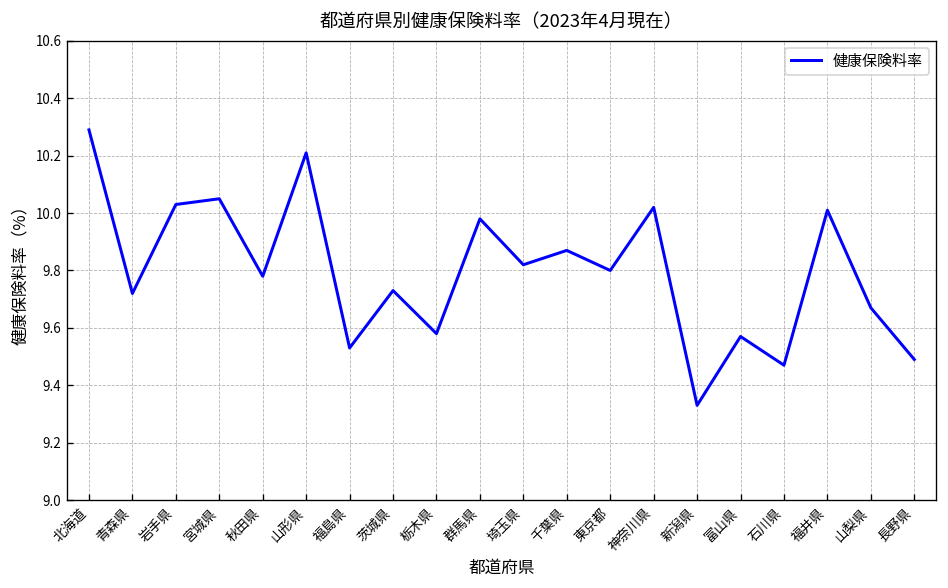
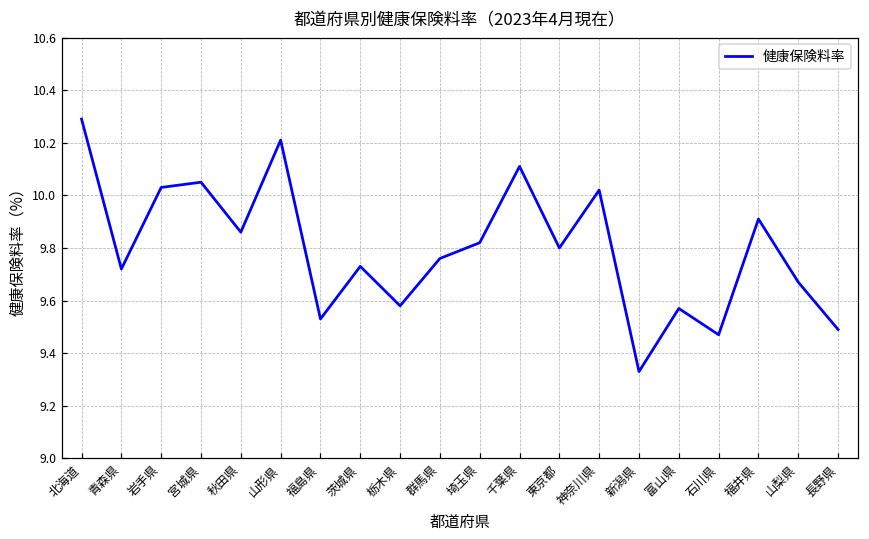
  {
    "北海道": 10.29,
    "青森県": 9.72,
    "岩手県": 10.03,
    "宮城県": 10.05,
-   "秋田県": 9.78,
+   "秋田県": 9.86,
    "山形県": 10.21,
    "福島県": 9.53,
    "茨城県": 9.73,
    "栃木県": 9.58,
-   "群馬県": 9.98,
+   "群馬県": 9.76,
    "埼玉県": 9.82,
-   "千葉県": 9.87,
+   "千葉県": 10.11,
    "東京都": 9.80,
    "神奈川県": 10.02,
    "新潟県": 9.33,
    "富山県": 9.57,
    "石川県": 9.47,
-   "福井県": 10.01,
+   "福井県": 9.91,
    "山梨県": 9.67,
    "長野県": 9.49
  }
